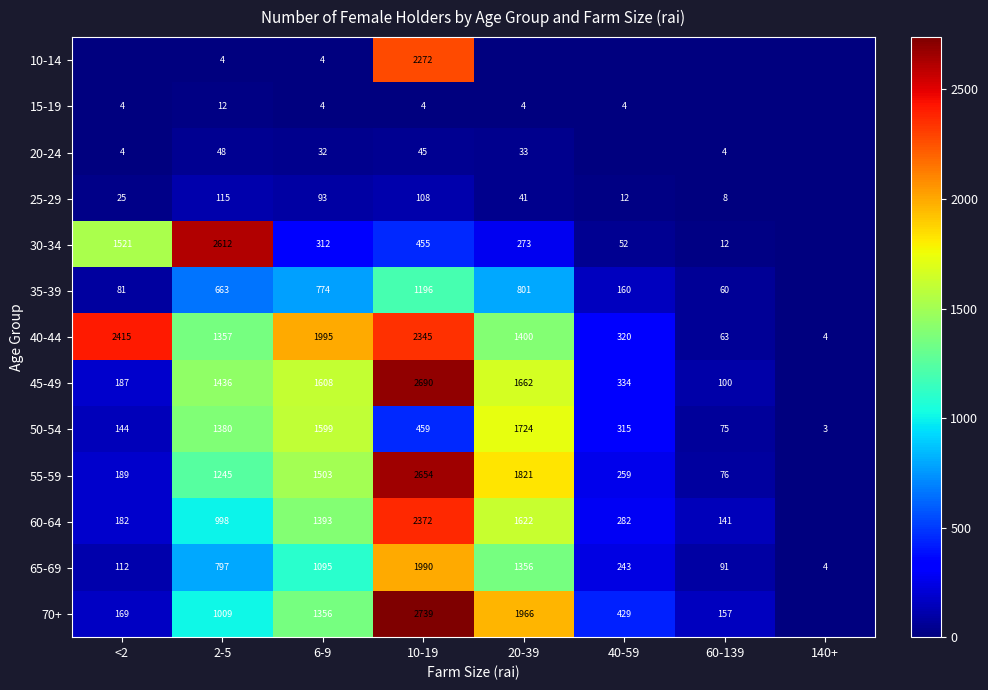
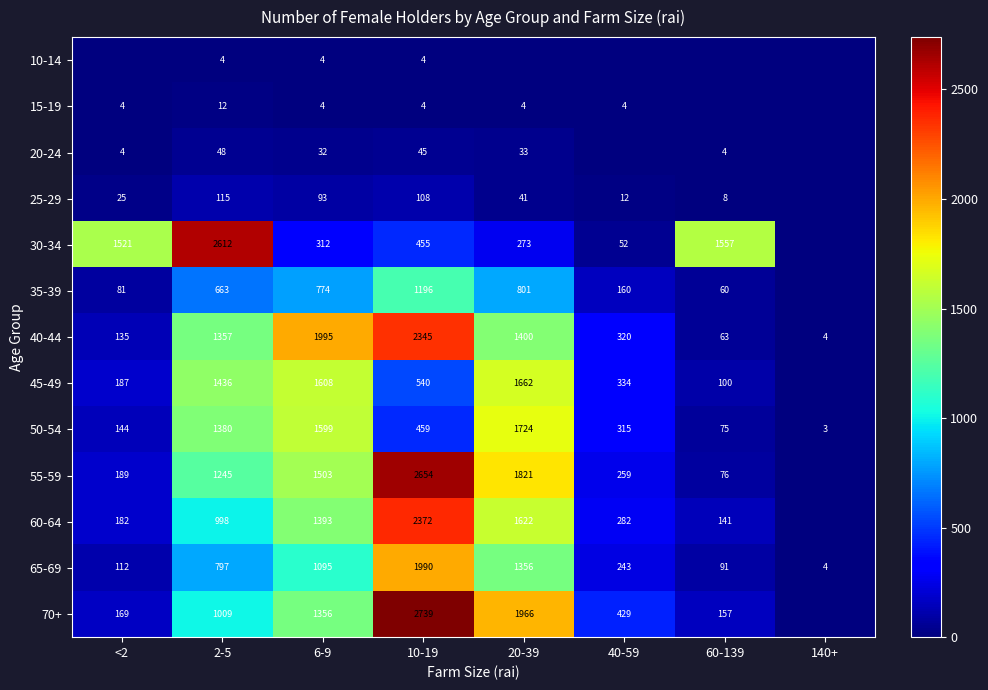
  {
    "10-14": {
      "2-5": 4,
      "6-9": 4,
-     "10-19": 2272
+     "10-19": 4
    },
    "15-19": {
      "<2": 4,
      "2-5": 12,
      "6-9": 4,
      "10-19": 4,
      "20-39": 4,
      "40-59": 4
    },
    "20-24": {
      "<2": 4,
      "2-5": 48,
      "6-9": 32,
      "10-19": 45,
      "20-39": 33,
      "60-139": 4
    },
    "25-29": {
      "<2": 25,
      "2-5": 115,
      "6-9": 93,
      "10-19": 108,
      "20-39": 41,
      "40-59": 12,
      "60-139": 8
    },
    "30-34": {
      "<2": 1521,
      "2-5": 2612,
      "6-9": 312,
      "10-19": 455,
      "20-39": 273,
      "40-59": 52,
-     "60-139": 12
+     "60-139": 1557
    },
    "35-39": {
      "<2": 81,
      "2-5": 663,
      "6-9": 774,
      "10-19": 1196,
      "20-39": 801,
      "40-59": 160,
      "60-139": 60
    },
    "40-44": {
-     "<2": 2415,
+     "<2": 135,
      "2-5": 1357,
      "6-9": 1995,
      "10-19": 2345,
      "20-39": 1400,
      "40-59": 320,
      "60-139": 63,
      "140+": 4
    },
    "45-49": {
      "<2": 187,
      "2-5": 1436,
      "6-9": 1608,
-     "10-19": 2690,
+     "10-19": 540,
      "20-39": 1662,
      "40-59": 334,
      "60-139": 100
    },
    "50-54": {
      "<2": 144,
      "2-5": 1380,
      "6-9": 1599,
      "10-19": 459,
      "20-39": 1724,
      "40-59": 315,
      "60-139": 75,
      "140+": 3
    },
    "55-59": {
      "<2": 189,
      "2-5": 1245,
      "6-9": 1503,
      "10-19": 2654,
      "20-39": 1821,
      "40-59": 259,
      "60-139": 76
    },
    "60-64": {
      "<2": 182,
      "2-5": 998,
      "6-9": 1393,
      "10-19": 2372,
      "20-39": 1622,
      "40-59": 282,
      "60-139": 141
    },
    "65-69": {
      "<2": 112,
      "2-5": 797,
      "6-9": 1095,
      "10-19": 1990,
      "20-39": 1356,
      "40-59": 243,
      "60-139": 91,
      "140+": 4
    },
    "70+": {
      "<2": 169,
      "2-5": 1009,
      "6-9": 1356,
      "10-19": 2739,
      "20-39": 1966,
      "40-59": 429,
      "60-139": 157
    }
  }
